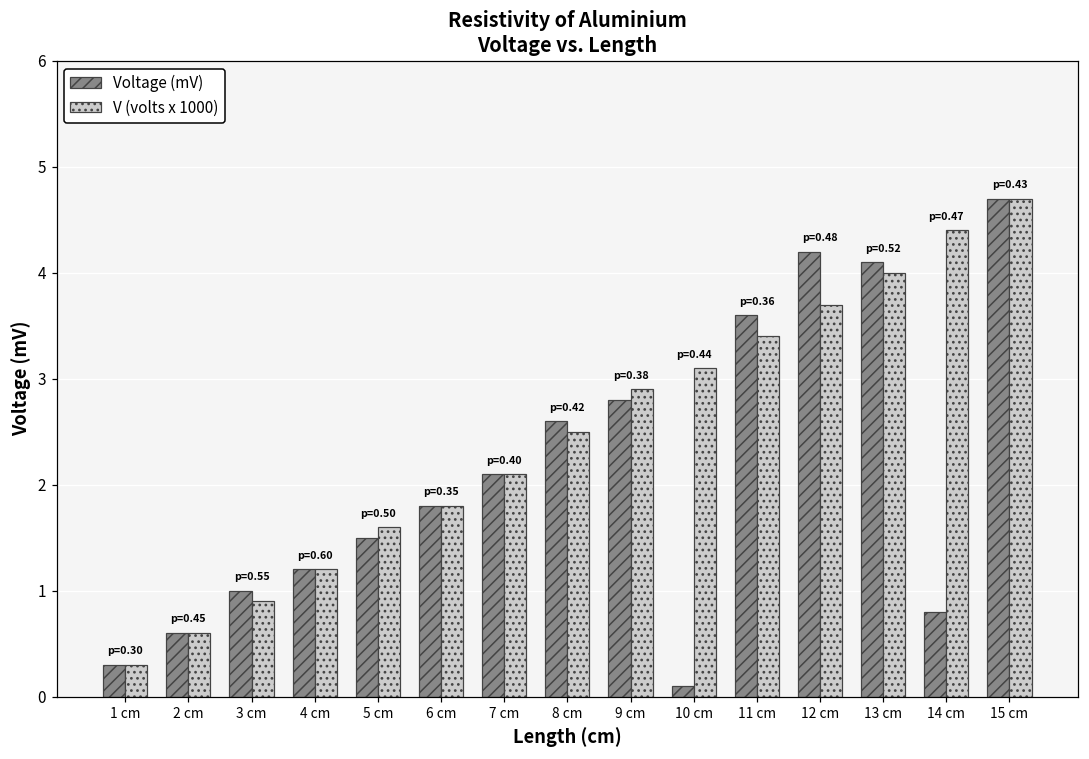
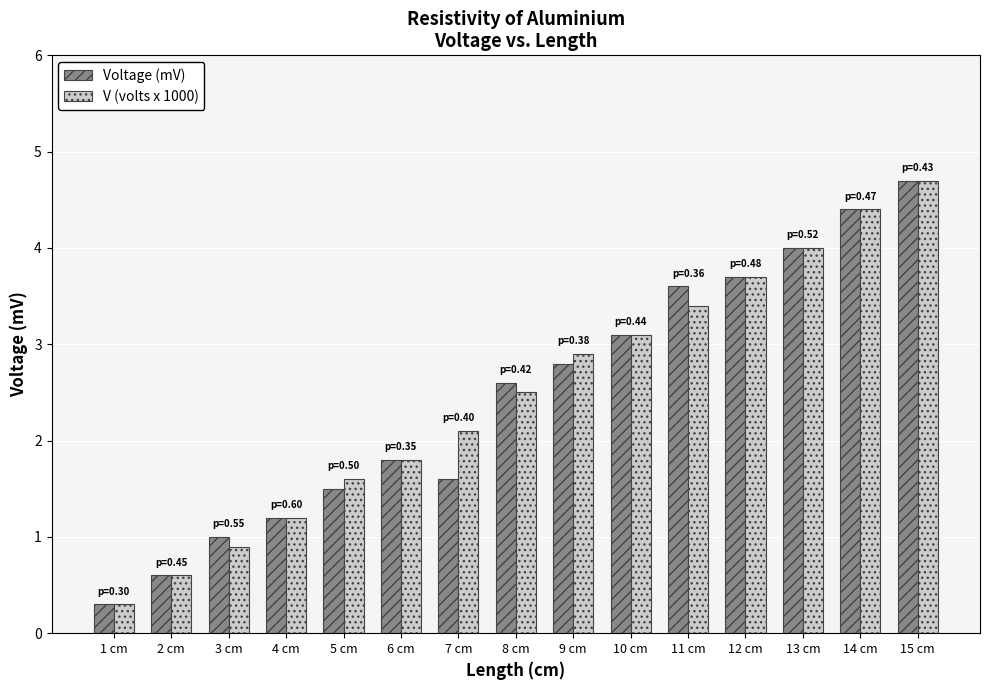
  {
    "Voltage (mV)": {
      "5 cm": 1.5,
-     "7 cm": 2.1,
+     "7 cm": 1.6,
      "9 cm": 2.8,
-     "10 cm": 0.1,
-     "12 cm": 4.2,
-     "13 cm": 4.1,
-     "14 cm": 0.8
+     "10 cm": 3.1,
+     "12 cm": 3.7,
+     "13 cm": 4.0,
+     "14 cm": 4.4
    },
    "V (volts x 1000)": {
      "1 cm": 0.30
    }
  }
